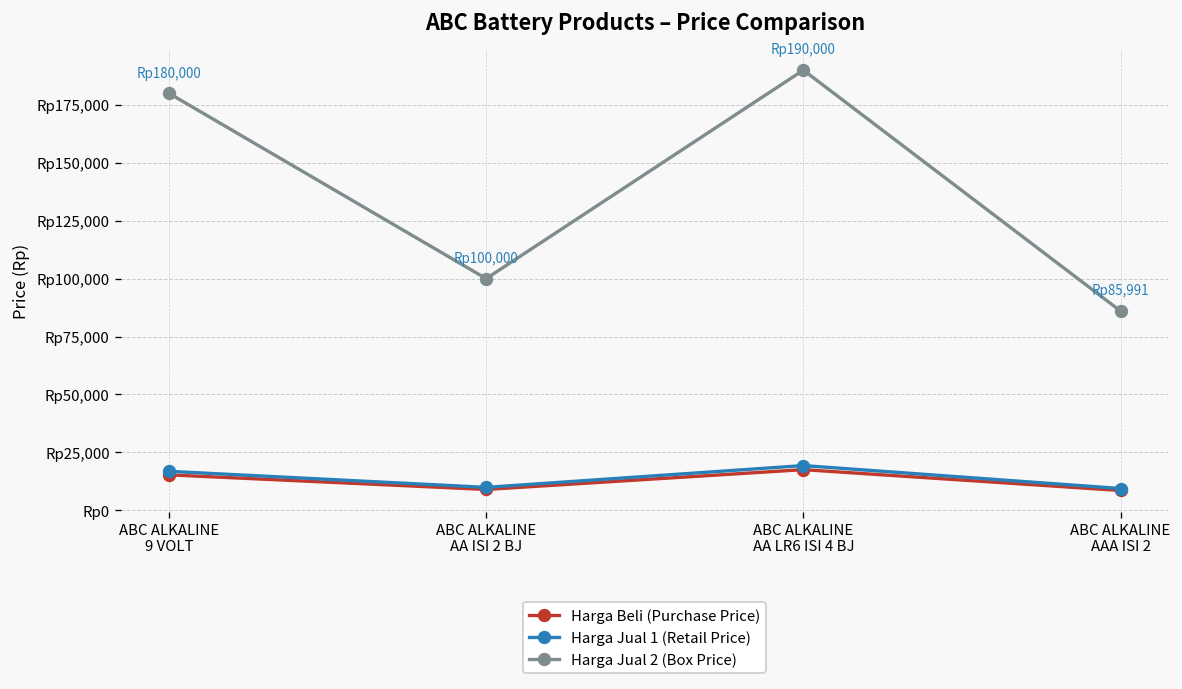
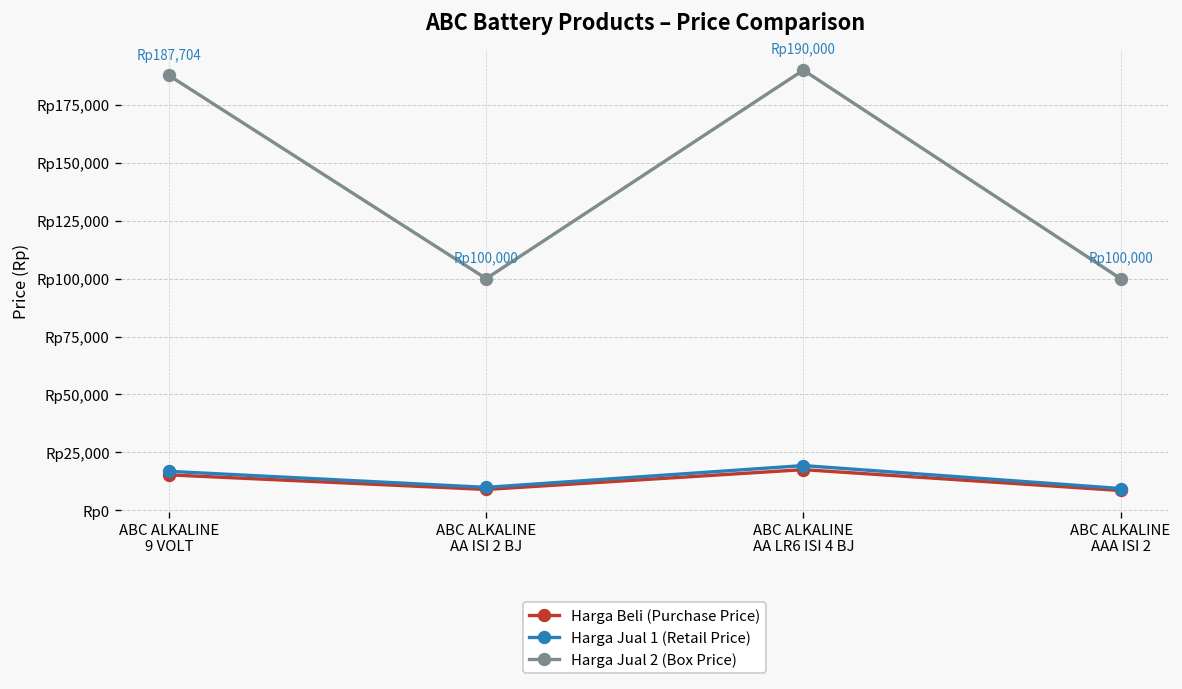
  {
    "Harga Beli (Purchase Price)": {
      "ABC ALKALINE 9 VOLT": "Rp15,000",
      "ABC ALKALINE AA LR6 ISI 4 BJ": "Rp18,000"
    },
    "Harga Jual 1 (Retail Price)": {
      "ABC ALKALINE 9 VOLT": "Rp17,000",
      "ABC ALKALINE AA LR6 ISI 4 BJ": "Rp19,000"
    },
    "Harga Jual 2 (Box Price)": {
-     "ABC ALKALINE 9 VOLT": "180,000",
-     "ABC ALKALINE AAA ISI 2": "85,991"
+     "ABC ALKALINE 9 VOLT": "187,704",
+     "ABC ALKALINE AAA ISI 2": "100,000"
    }
  }
